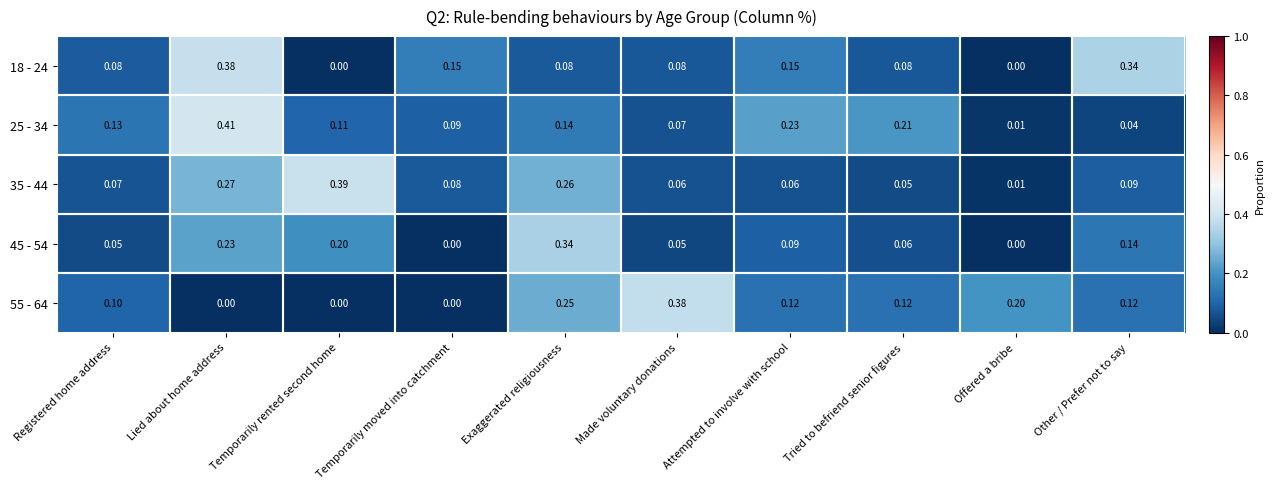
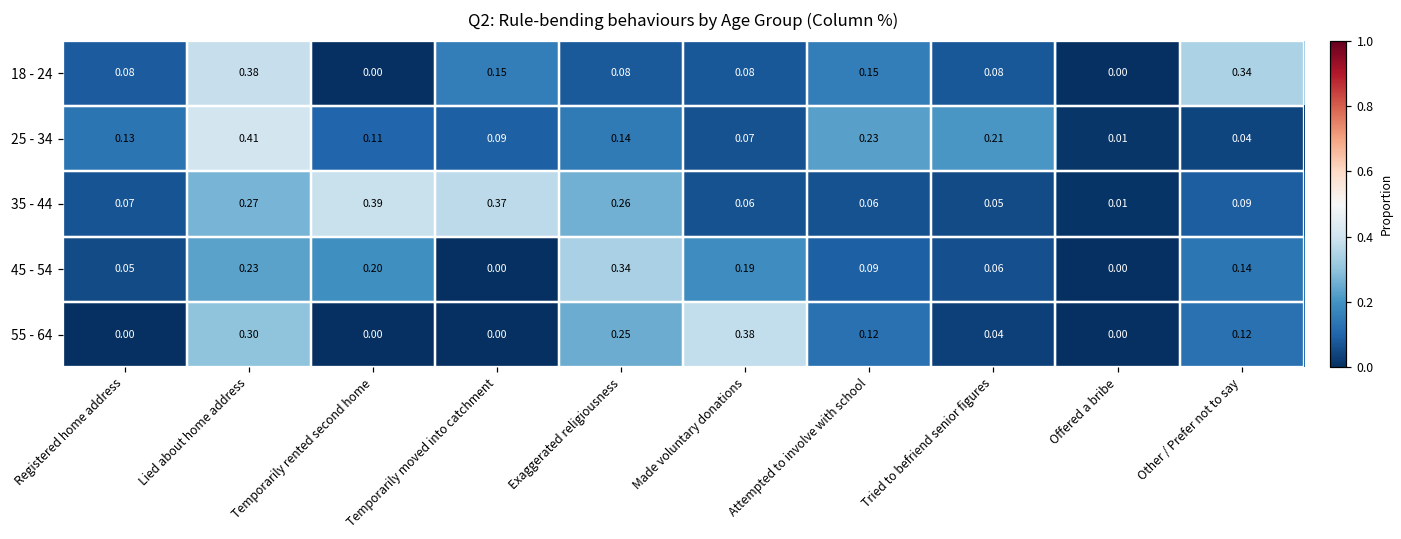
  {
    "35 - 44": {
-     "Temporarily moved into catchment": 0.08
+     "Temporarily moved into catchment": 0.37
    },
    "45 - 54": {
-     "Made voluntary donations": 0.05
+     "Made voluntary donations": 0.19
    },
    "55 - 64": {
-     "Registered home address": 0.10,
-     "Lied about home address": 0.00,
-     "Tried to befriend senior figures": 0.12,
-     "Offered a bribe": 0.20
+     "Registered home address": 0.00,
+     "Lied about home address": 0.30,
+     "Tried to befriend senior figures": 0.04,
+     "Offered a bribe": 0.00
    }
  }
